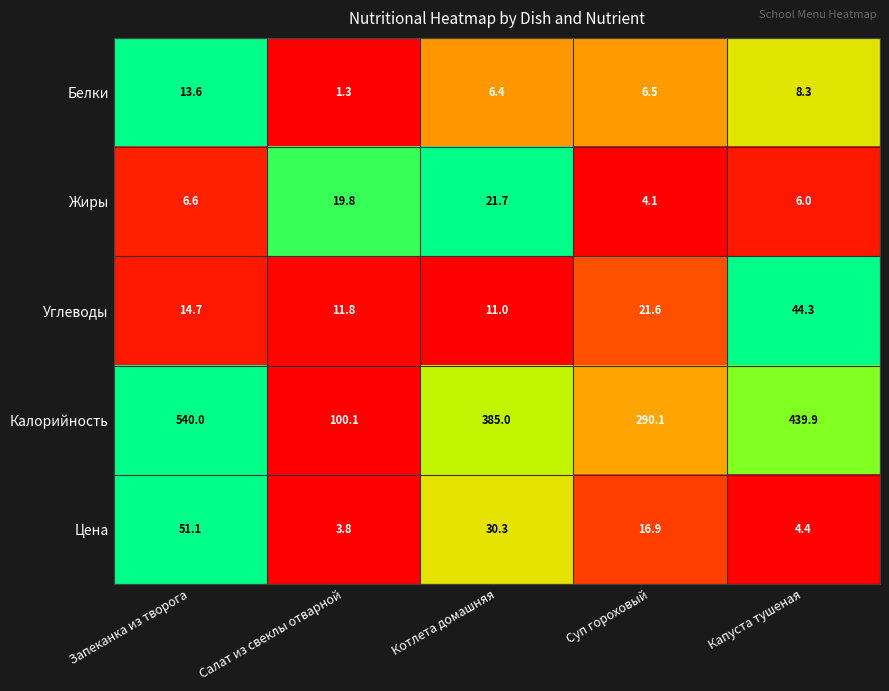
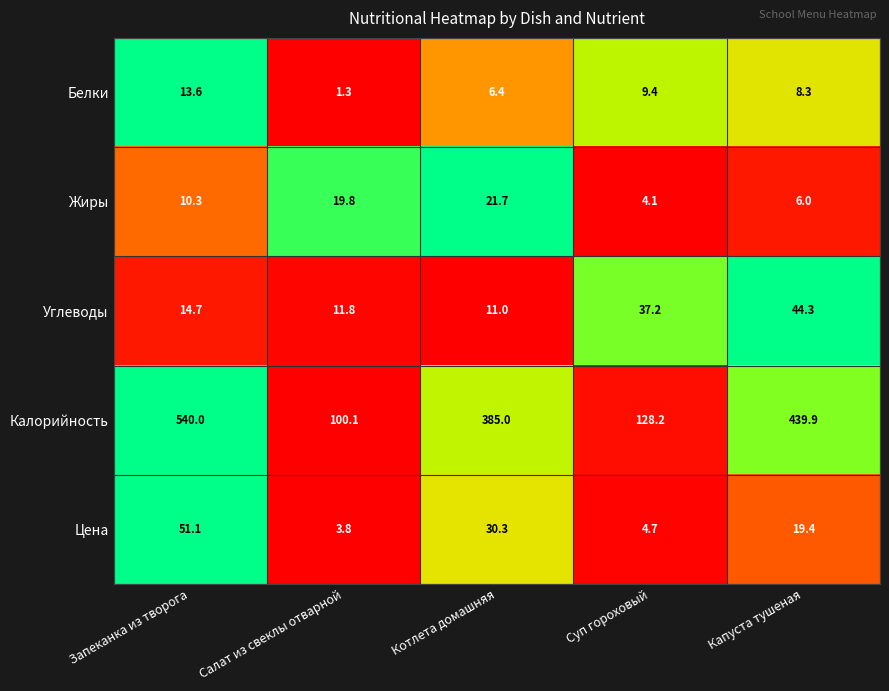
  {
    "Белки": {
      "Запеканка из творога": 13.6,
      "Салат из свеклы отварной": 1.3,
      "Котлета домашняя": 6.4,
-     "Суп гороховый": 6.5,
+     "Суп гороховый": 9.4,
      "Капуста тушеная": 8.3
    },
    "Жиры": {
-     "Запеканка из творога": 6.6,
+     "Запеканка из творога": 10.3,
      "Салат из свеклы отварной": 19.8,
      "Котлета домашняя": 21.7,
      "Суп гороховый": 4.1,
      "Капуста тушеная": 6.0
    },
    "Углеводы": {
      "Запеканка из творога": 14.7,
      "Салат из свеклы отварной": 11.8,
      "Котлета домашняя": 11.0,
-     "Суп гороховый": 21.6,
+     "Суп гороховый": 37.2,
      "Капуста тушеная": 44.3
    },
    "Калорийность": {
      "Запеканка из творога": 540.0,
      "Салат из свеклы отварной": 100.1,
      "Котлета домашняя": 385.0,
-     "Суп гороховый": 290.1,
+     "Суп гороховый": 128.2,
      "Капуста тушеная": 439.9
    },
    "Цена": {
      "Запеканка из творога": 51.1,
      "Салат из свеклы отварной": 3.8,
      "Котлета домашняя": 30.3,
-     "Суп гороховый": 16.9,
-     "Капуста тушеная": 4.4
+     "Суп гороховый": 4.7,
+     "Капуста тушеная": 19.4
    }
  }
